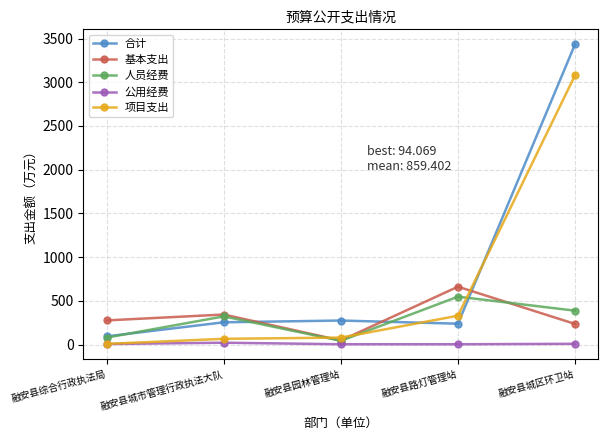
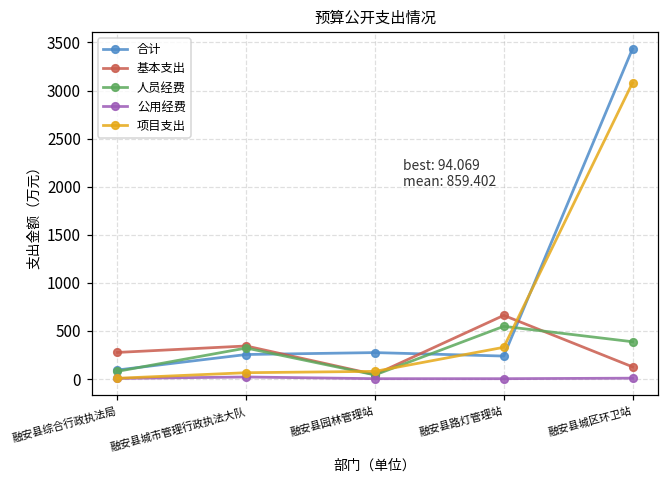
  {
    "合计": {
      "融安县城市管理行政执法大队": 300,
      "融安县园林管理站": 300,
      "融安县路灯管理站": 200,
      "融安县城区环卫站": 3400
    },
    "基本支出": {
      "融安县综合行政执法局": 300,
      "融安县路灯管理站": 700,
-     "融安县城区环卫站": 200
+     "融安县城区环卫站": 100
    },
    "人员经费": {
      "融安县路灯管理站": 500,
      "融安县城区环卫站": 400
    },
    "公用经费": {
      "融安县城市管理行政执法大队": 0,
      "融安县园林管理站": 0,
      "融安县路灯管理站": 0,
      "融安县城区环卫站": 0
    },
    "项目支出": {
      "融安县城市管理行政执法大队": 100,
      "融安县园林管理站": 100,
      "融安县路灯管理站": 300,
      "融安县城区环卫站": 3100
    }
  }
